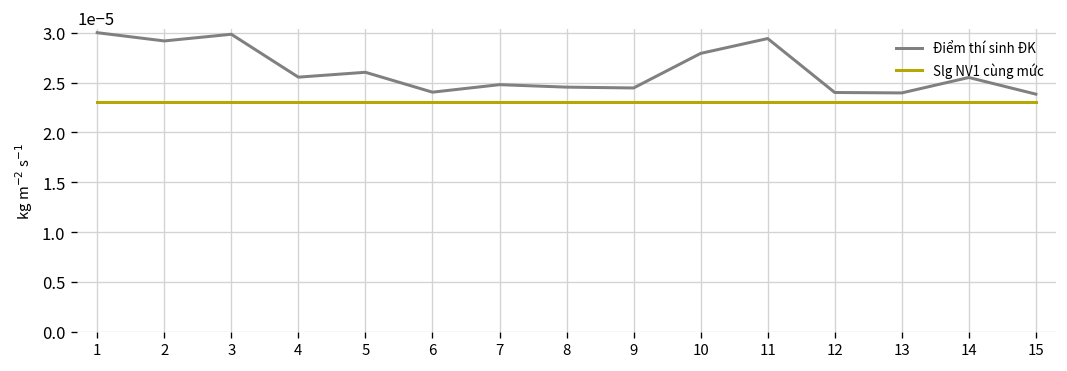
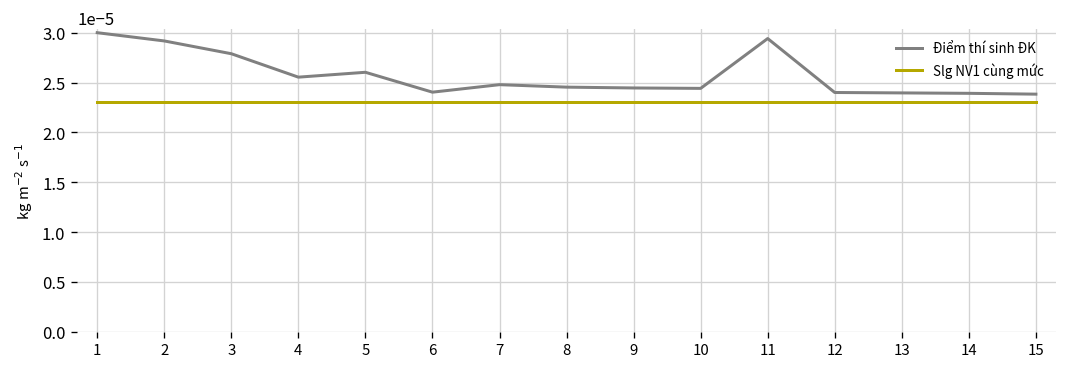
  {
    "Điểm thí sinh ĐK": {
      "1": 0.000030,
      "2": 0.000029,
-     "3": 0.000030,
+     "3": 0.000028,
      "4": 0.000026,
      "5": 0.000026,
      "6": 0.000024,
      "7": 0.000025,
      "8": 0.000025,
      "9": 0.000024,
-     "10": 0.000028,
+     "10": 0.000024,
      "11": 0.000029,
      "12": 0.000024,
      "13": 0.000024,
-     "14": 0.000026,
+     "14": 0.000024,
      "15": 0.000024
    },
    "Slg NV1 cùng mức": {
      "1": 0.000023,
      "2": 0.000023,
      "3": 0.000023,
      "4": 0.000023,
      "5": 0.000023,
      "6": 0.000023,
      "7": 0.000023,
      "8": 0.000023,
      "9": 0.000023,
      "10": 0.000023,
      "11": 0.000023,
      "12": 0.000023,
      "13": 0.000023,
      "14": 0.000023,
      "15": 0.000023
    }
  }
